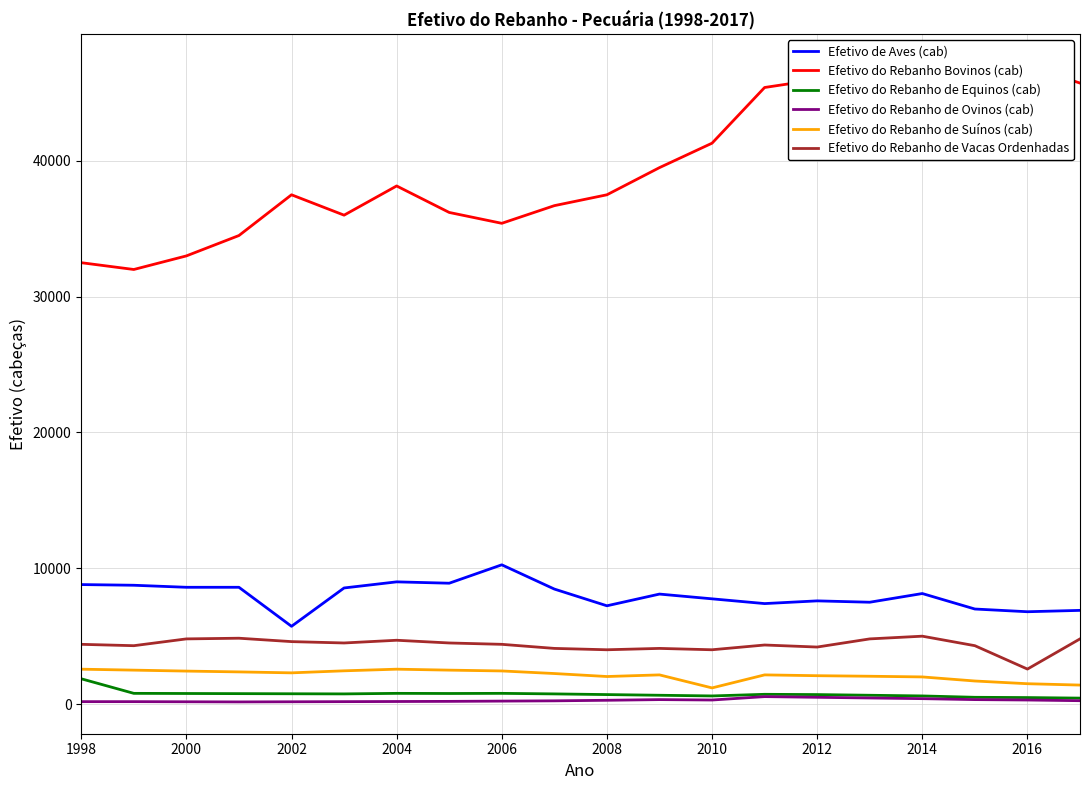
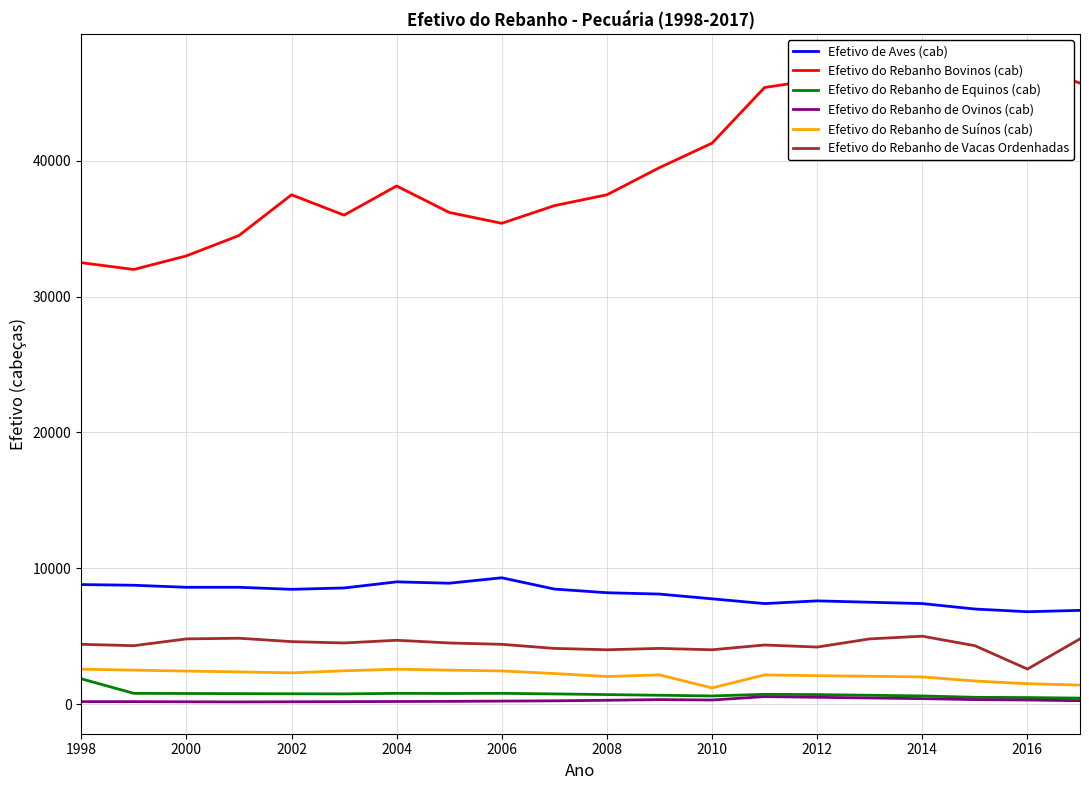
  {
    "Efetivo de Aves (cab)": {
      "1998": 8800,
      "2000": 8600,
-     "2002": 5700,
+     "2002": 8500,
      "2004": 9000,
-     "2006": 10300,
-     "2008": 7200,
+     "2006": 9300,
+     "2008": 8200,
      "2010": 7800,
      "2012": 7600,
-     "2014": 8100,
+     "2014": 7400,
      "2016": 6800
    },
    "Efetivo do Rebanho Bovinos (cab)": {
      "1998": 32500,
      "2000": 33000,
      "2002": 37500,
      "2004": 38200,
      "2006": 35400,
      "2008": 37500,
      "2010": 41300
    },
    "Efetivo do Rebanho de Equinos (cab)": {
      "1998": 1900,
      "2000": 800,
      "2002": 800,
      "2004": 800,
      "2006": 800,
      "2008": 700,
      "2010": 600,
      "2012": 700,
      "2014": 600
    },
    "Efetivo do Rebanho de Ovinos (cab)": {
      "1998": 200,
      "2000": 200,
      "2002": 200,
      "2004": 200,
      "2006": 200,
      "2008": 300,
      "2010": 300,
      "2012": 500,
      "2014": 400
    },
    "Efetivo do Rebanho de Suínos (cab)": {
      "1998": 2600,
      "2000": 2400,
      "2002": 2300,
      "2004": 2600,
      "2006": 2400,
      "2008": 2000,
      "2010": 1200,
      "2012": 2100,
      "2014": 2000,
      "2016": 1500
    },
    "Efetivo do Rebanho de Vacas Ordenhadas": {
      "1998": 4400,
      "2000": 4800,
      "2002": 4600,
      "2004": 4700,
      "2006": 4400,
      "2008": 4000,
      "2010": 4000,
      "2012": 4200,
      "2014": 5000,
      "2016": 2600
    }
  }
